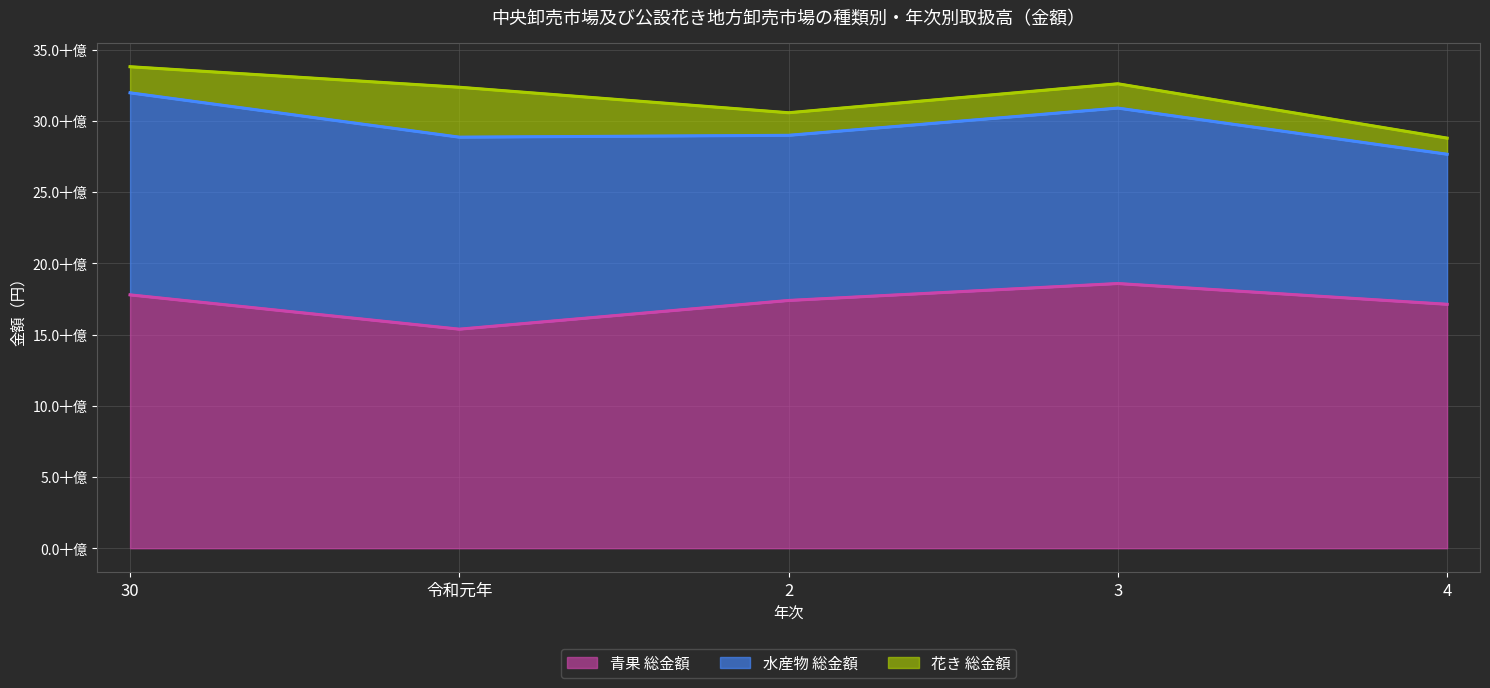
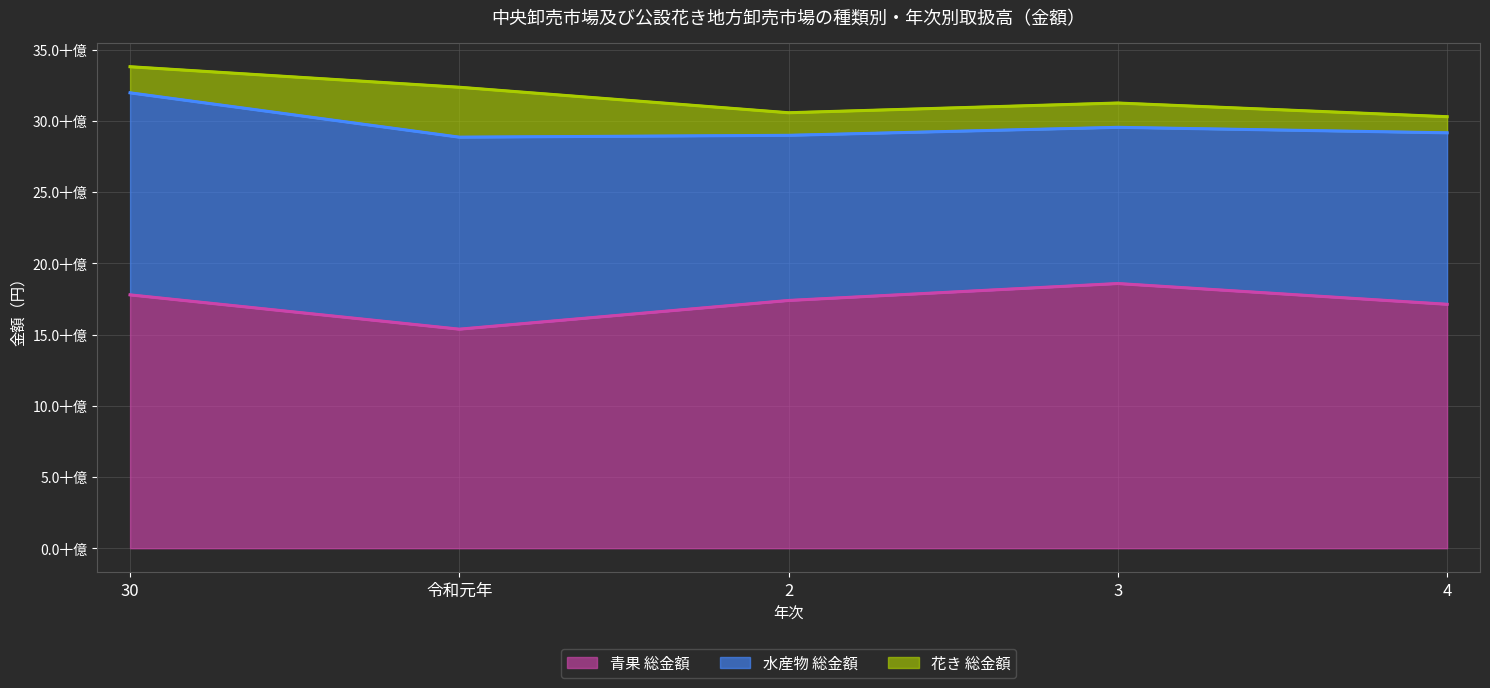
  {
    "青果 総金額": {
      "30": "17.8十億",
      "令和元年": "15.4十億",
      "2": "17.4十億",
      "3": "18.6十億",
      "4": "17.1十億"
    },
    "水産物 総金額": {
      "30": "14.2十億",
      "令和元年": "13.5十億",
      "2": "11.6十億",
-     "3": "12.3十億",
-     "4": "10.5十億"
+     "3": "11.0十億",
+     "4": "12.0十億"
    },
    "花き 総金額": {
      "30": "1.8十億",
      "令和元年": "3.5十億",
      "2": "1.6十億",
      "3": "1.7十億",
      "4": "1.1十億"
    }
  }
